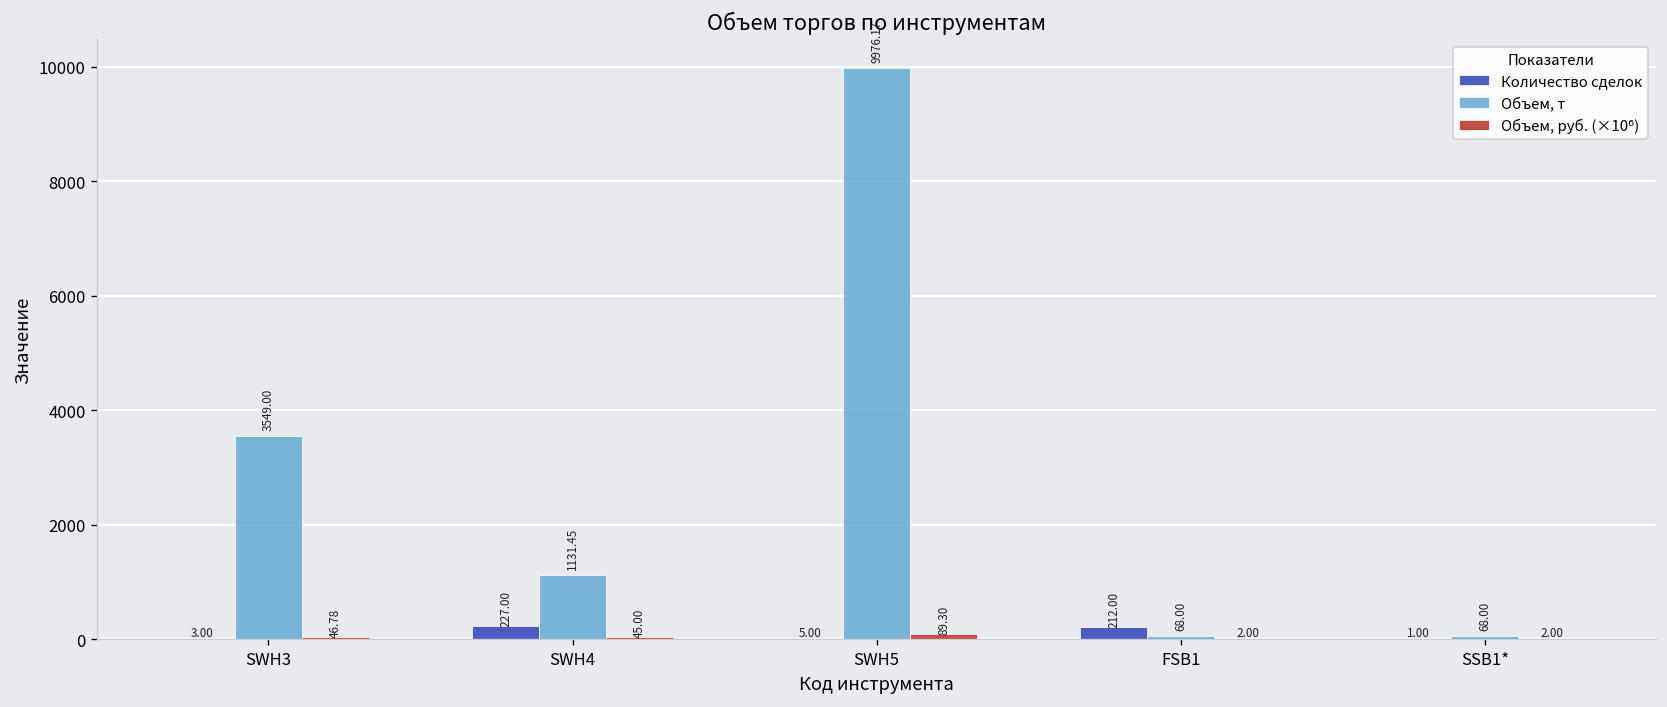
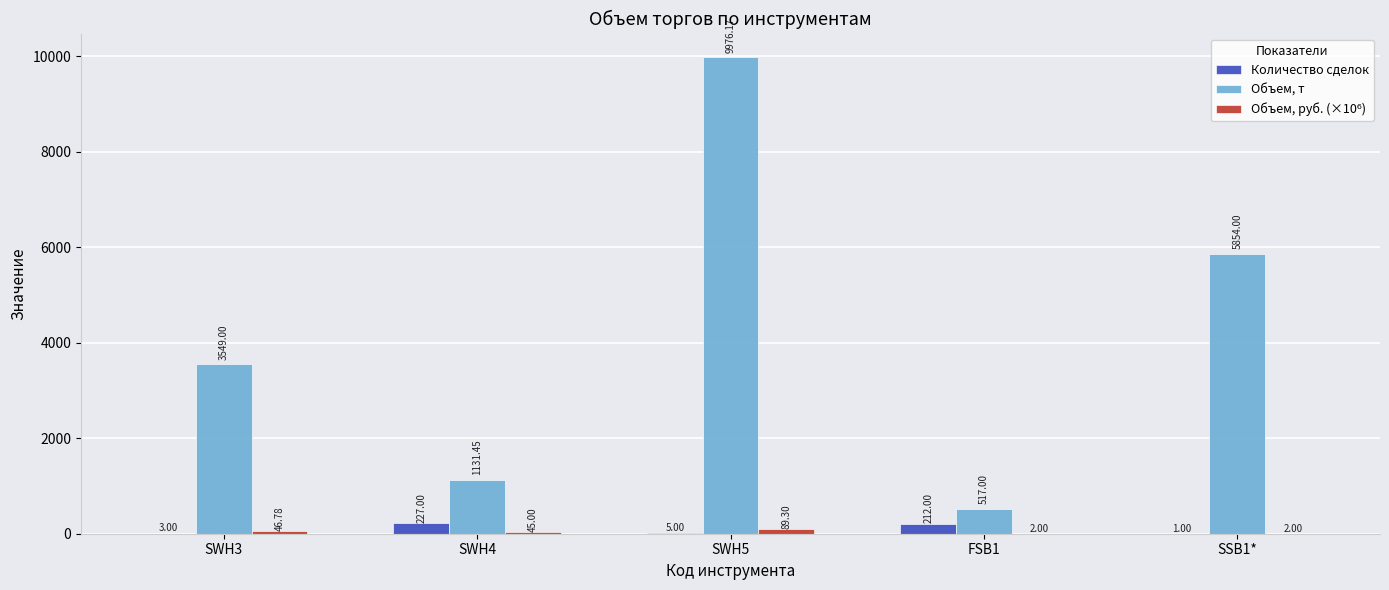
  {
    "Количество сделок": {
      "SWH3": 3.00,
      "SWH4": 227.00,
      "SWH5": 5.00,
      "FSB1": 212.00,
      "SSB1*": 1.00
    },
    "Объем, т": {
      "SWH3": 3549.00,
      "SWH4": 1131.45,
      "SWH5": 9976.17,
-     "FSB1": 68.00,
-     "SSB1*": 68.00
+     "FSB1": 517.00,
+     "SSB1*": 5854.00
    },
    "Объем, руб. (×10⁶)": {
      "SWH3": 46.78,
      "SWH4": 45.00,
      "SWH5": 89.30,
      "FSB1": 2.00,
      "SSB1*": 2.00
    }
  }
